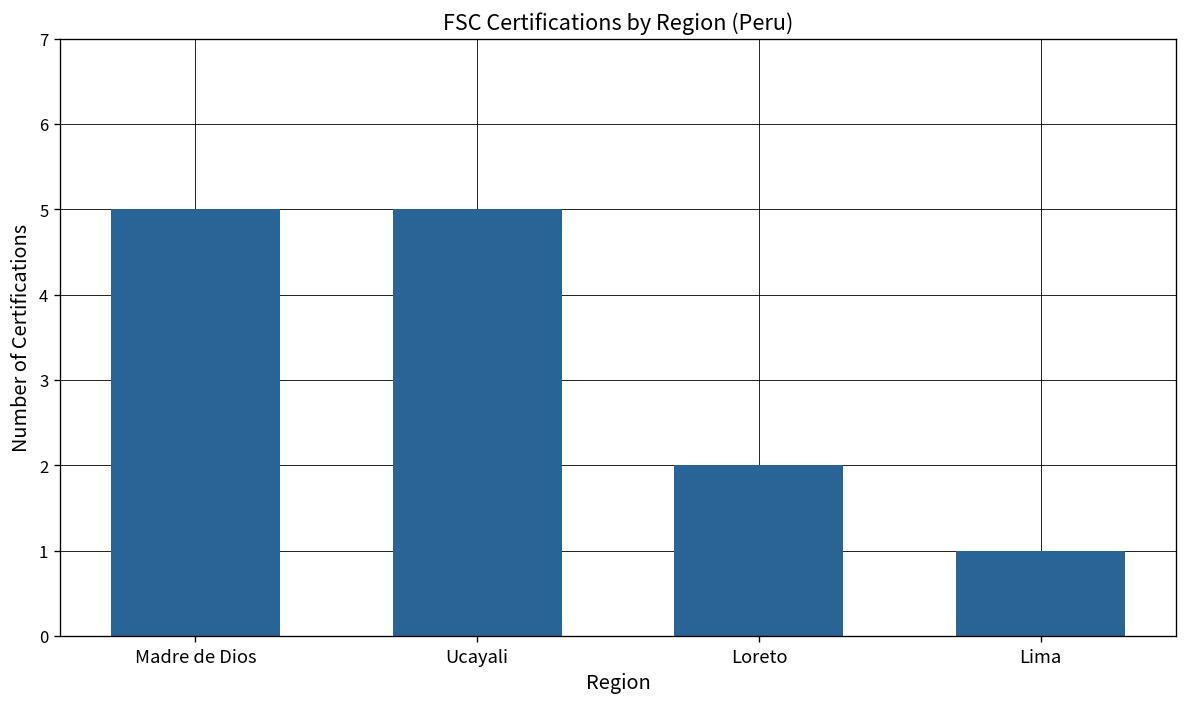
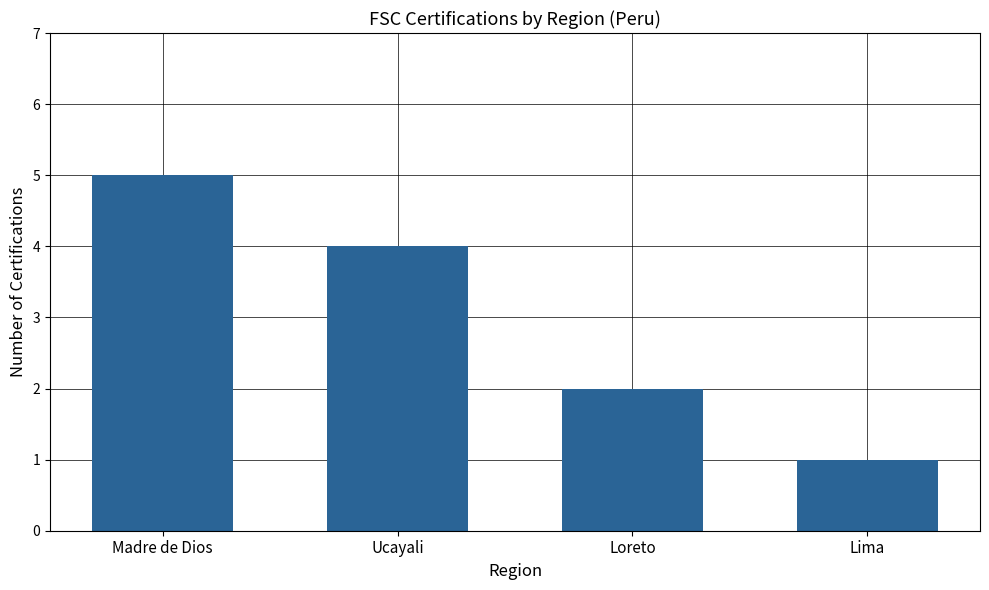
  {
    "Madre de Dios": 5,
-   "Ucayali": 5,
+   "Ucayali": 4,
    "Loreto": 2,
    "Lima": 1
  }
